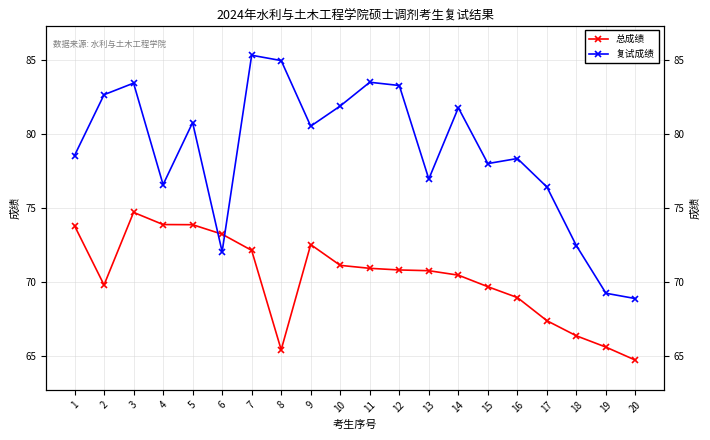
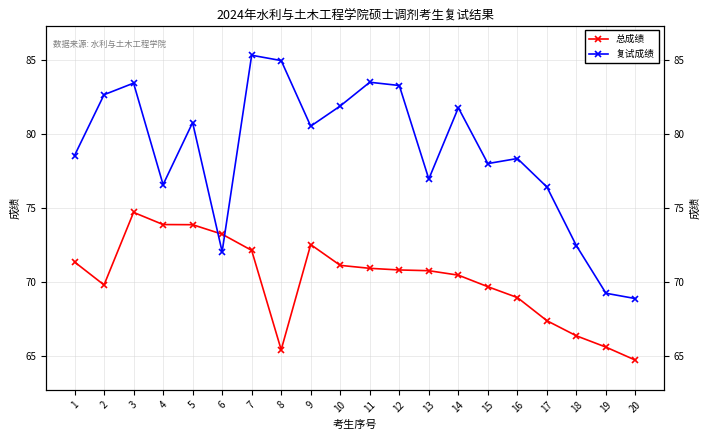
  {
    "总成绩": {
-     "1": 73.8,
+     "1": 71.4,
      "2": 69.8,
      "3": 74.7,
      "4": 73.9,
      "5": 73.9,
      "6": 73.2,
      "7": 72.2,
      "8": 65.5,
      "9": 72.5,
      "10": 71.1,
      "11": 70.9,
      "12": 70.8,
      "13": 70.8,
      "14": 70.5,
      "15": 69.7,
      "16": 69.0,
      "17": 67.4,
      "18": 66.4,
      "19": 65.6,
      "20": 64.8
    },
    "复试成绩": {
      "1": 78.5,
      "2": 82.6,
      "3": 83.4,
      "4": 76.6,
      "5": 80.8,
      "6": 72.1,
      "7": 85.3,
      "8": 84.9,
      "9": 80.5,
      "10": 81.9,
      "11": 83.5,
      "12": 83.3,
      "13": 77.0,
      "14": 81.8,
      "15": 78.0,
      "16": 78.3,
      "17": 76.4,
      "18": 72.5,
      "19": 69.3,
      "20": 68.9
    }
  }
